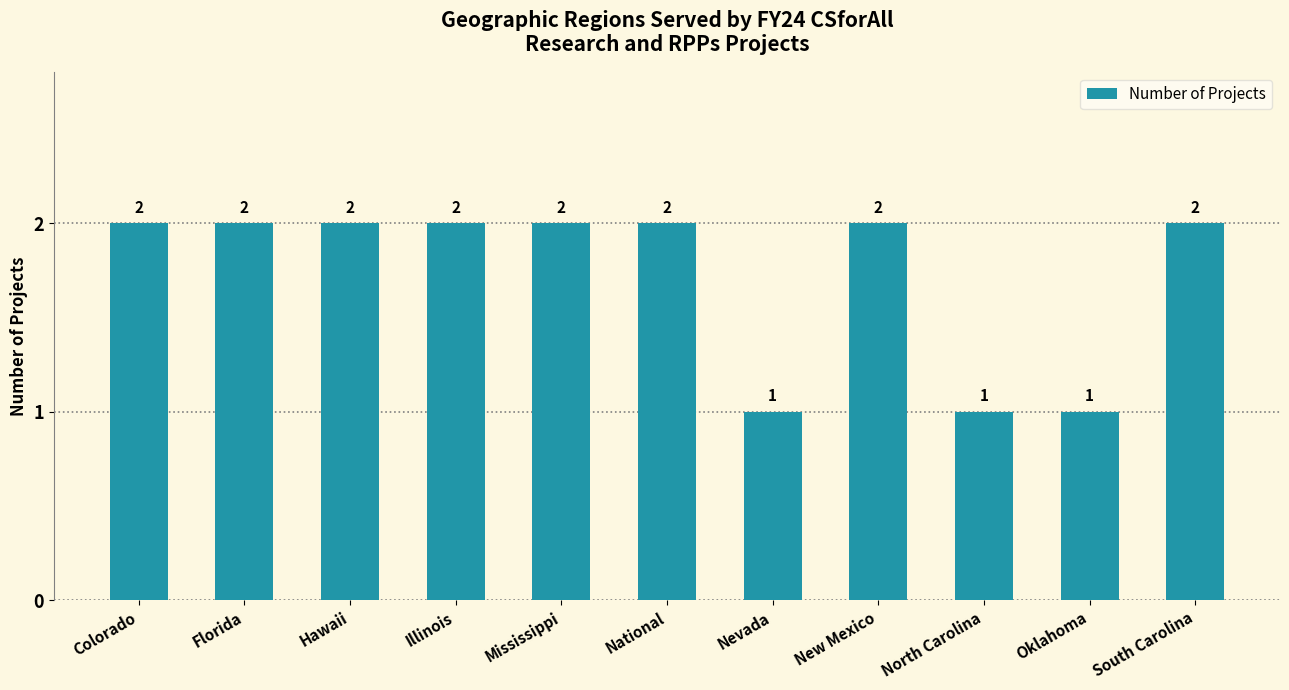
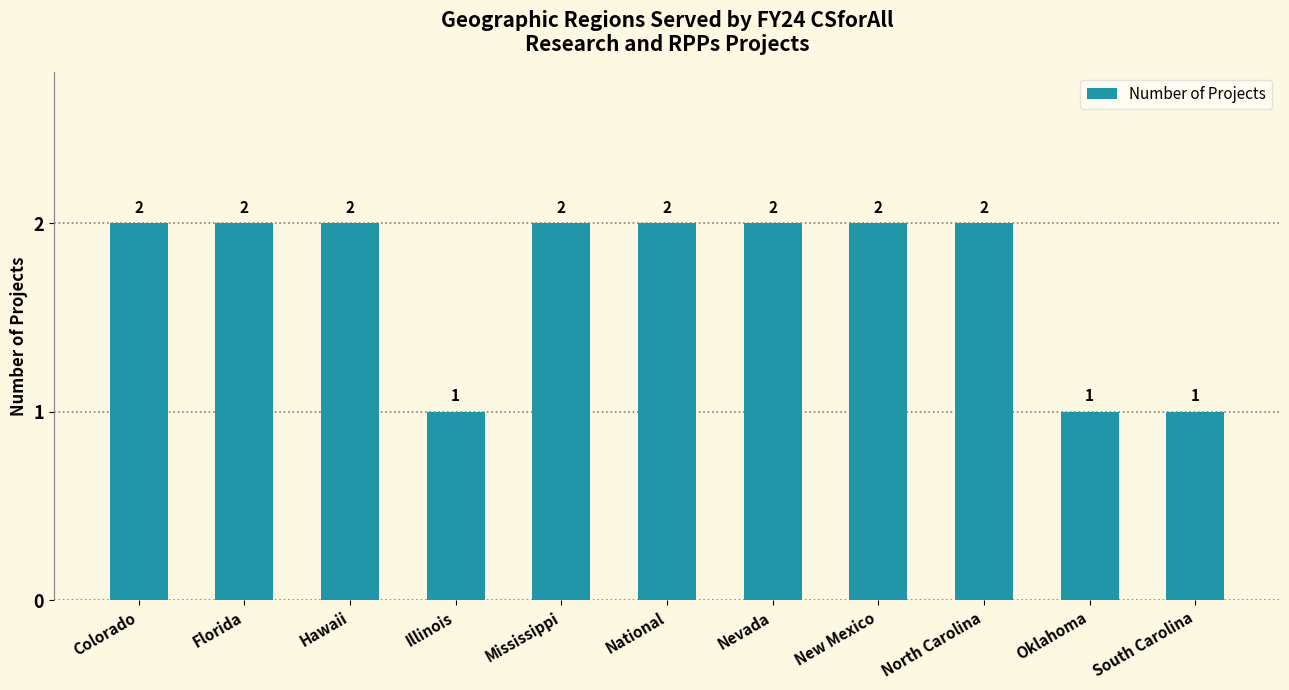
  {
    "Colorado": 2,
    "Florida": 2,
    "Hawaii": 2,
-   "Illinois": 2,
+   "Illinois": 1,
    "Mississippi": 2,
    "National": 2,
-   "Nevada": 1,
+   "Nevada": 2,
    "New Mexico": 2,
-   "North Carolina": 1,
+   "North Carolina": 2,
    "Oklahoma": 1,
-   "South Carolina": 2
+   "South Carolina": 1
  }
